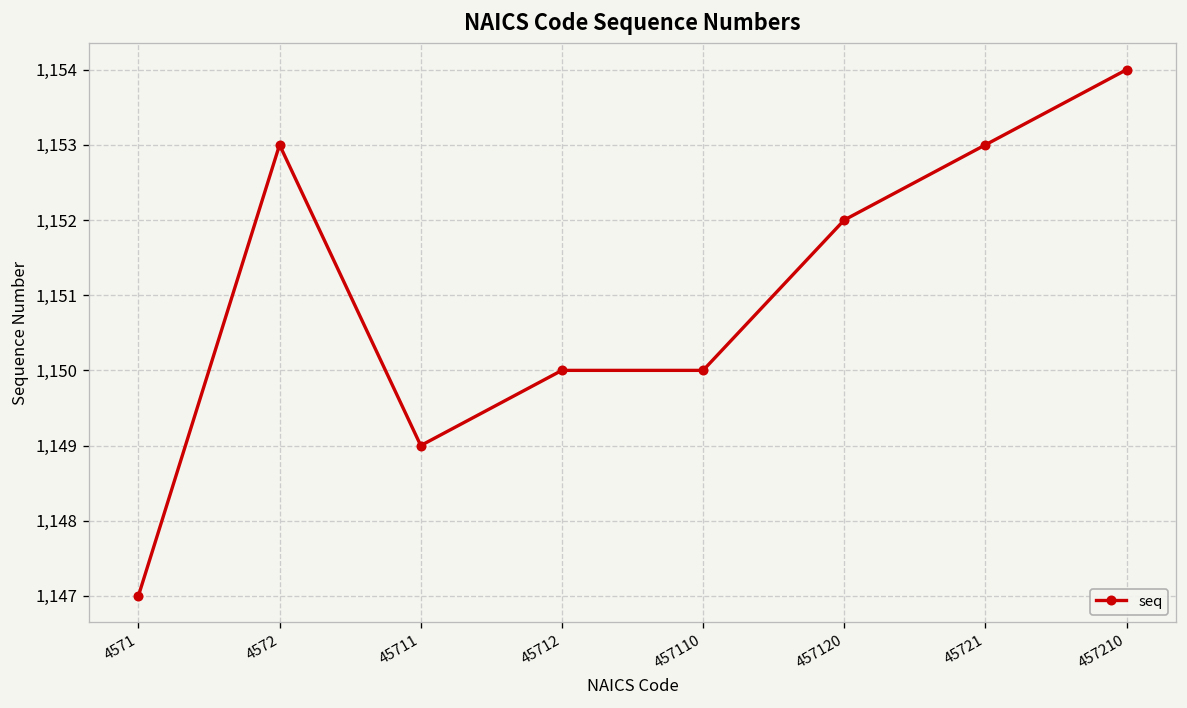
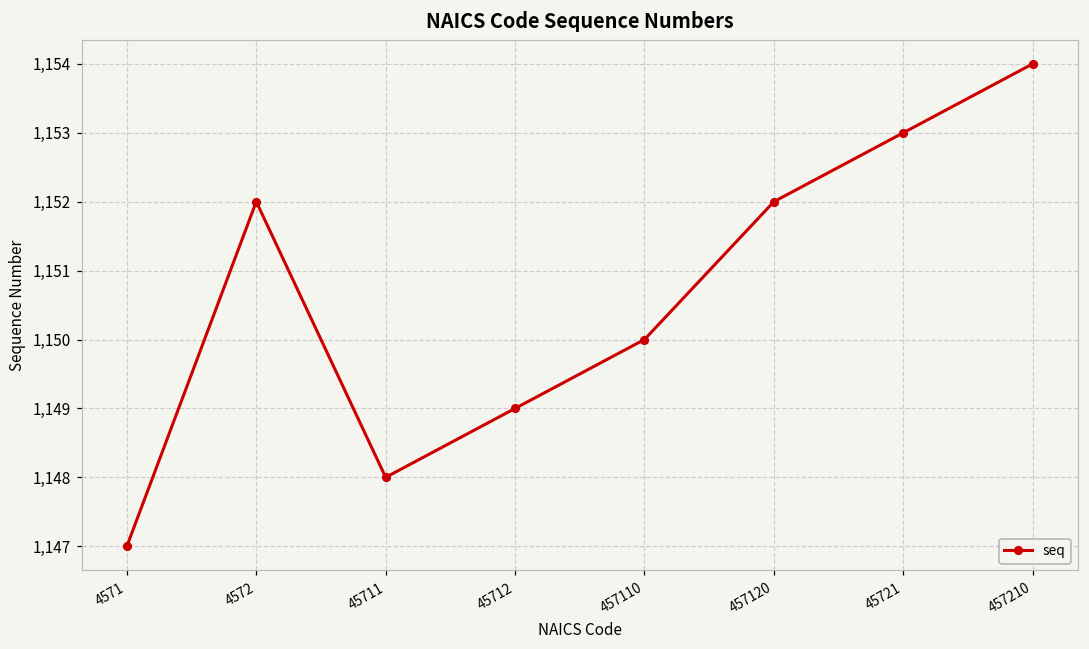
  {
    "4571": "1,147",
-   "4572": "1,153",
-   "45711": "1,149",
-   "45712": "1,150",
+   "4572": "1,152",
+   "45711": "1,148",
+   "45712": "1,149",
    "457110": "1,150",
    "457120": "1,152",
    "45721": "1,153",
    "457210": "1,154"
  }
